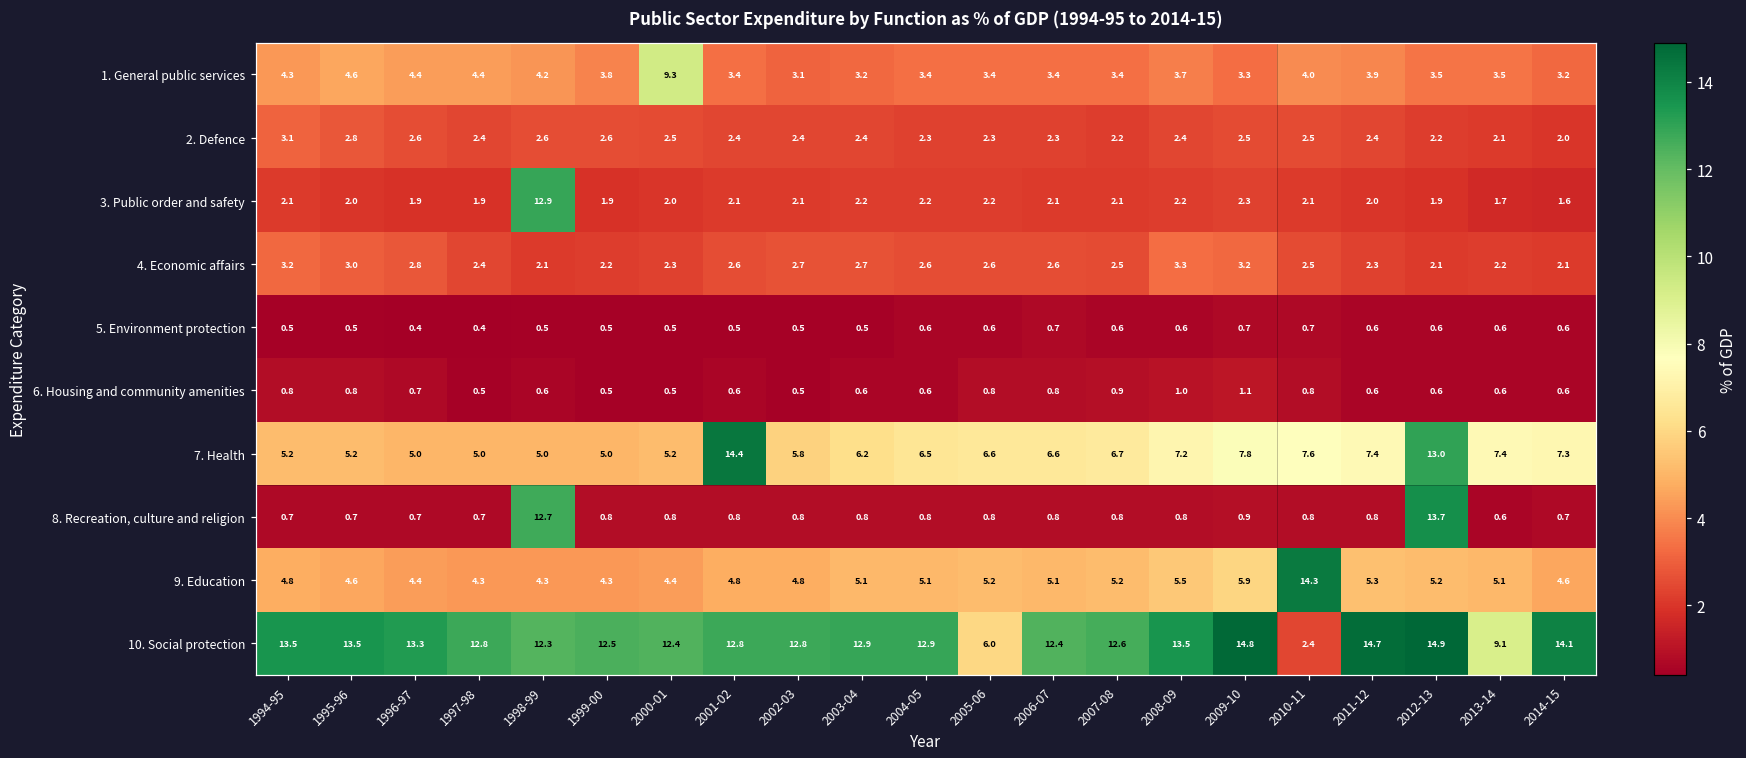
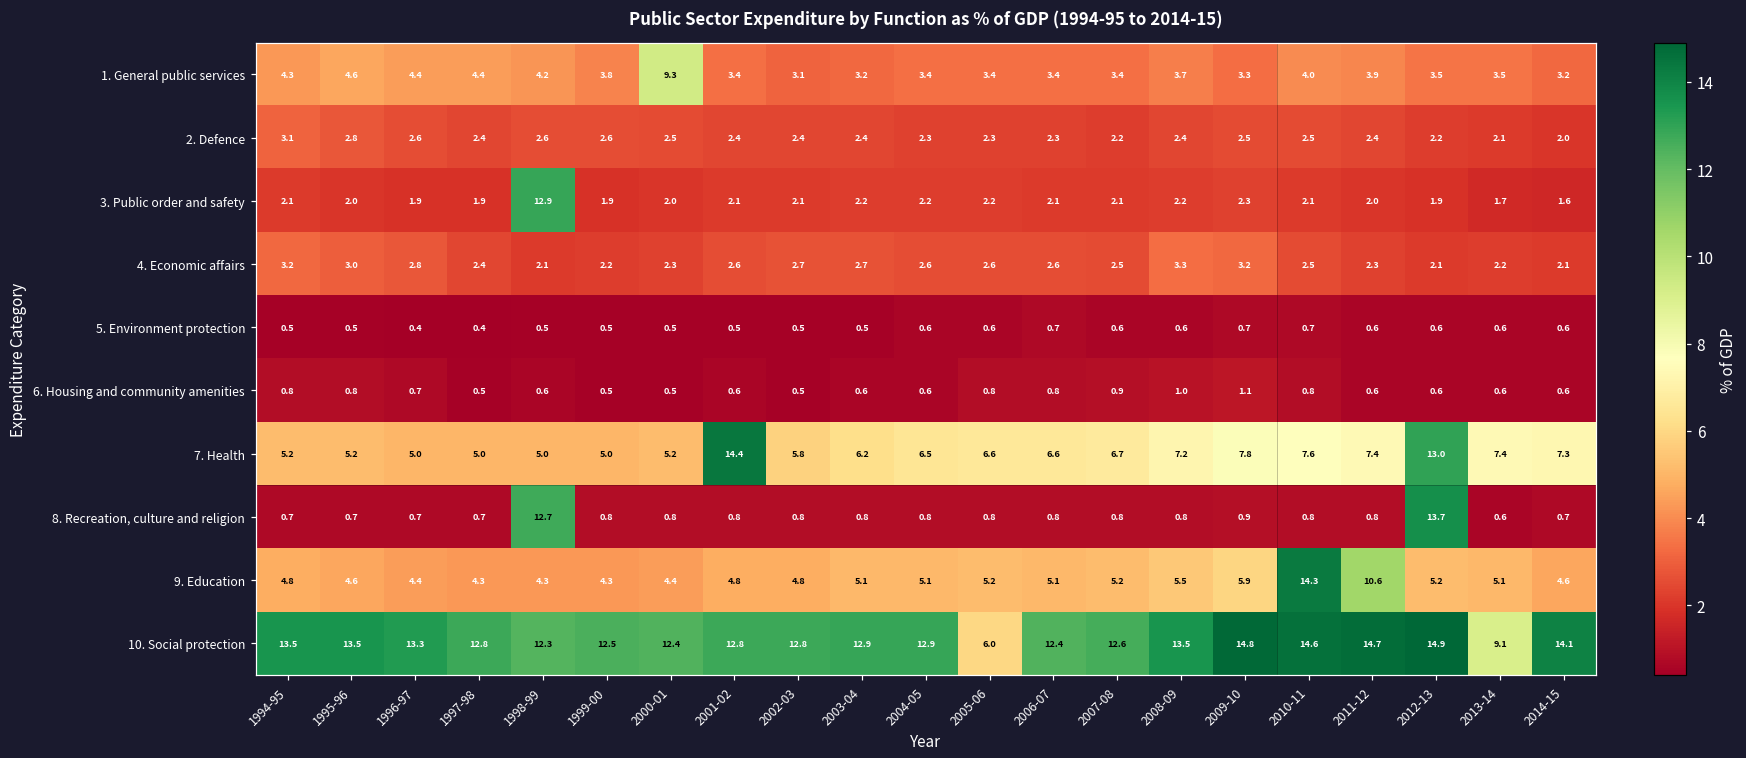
  {
    "9. Education": {
      "1994-95": 4.8,
      "1995-96": 4.6,
      "1996-97": 4.4,
      "1997-98": 4.3,
      "1998-99": 4.3,
      "1999-00": 4.3,
      "2000-01": 4.4,
      "2001-02": 4.8,
      "2002-03": 4.8,
      "2003-04": 5.1,
      "2004-05": 5.1,
      "2005-06": 5.2,
      "2006-07": 5.1,
      "2007-08": 5.2,
      "2008-09": 5.5,
      "2009-10": 5.9,
      "2010-11": 14.3,
-     "2011-12": 5.3,
+     "2011-12": 10.6,
      "2012-13": 5.2,
      "2013-14": 5.1,
      "2014-15": 4.6
    },
    "10. Social protection": {
      "1994-95": 13.5,
      "1995-96": 13.5,
      "1996-97": 13.3,
      "1997-98": 12.8,
      "1998-99": 12.3,
      "1999-00": 12.5,
      "2000-01": 12.4,
      "2001-02": 12.8,
      "2002-03": 12.8,
      "2003-04": 12.9,
      "2004-05": 12.9,
      "2005-06": 6.0,
      "2006-07": 12.4,
      "2007-08": 12.6,
      "2008-09": 13.5,
      "2009-10": 14.8,
-     "2010-11": 2.4,
+     "2010-11": 14.6,
      "2011-12": 14.7,
      "2012-13": 14.9,
      "2013-14": 9.1,
      "2014-15": 14.1
    }
  }
